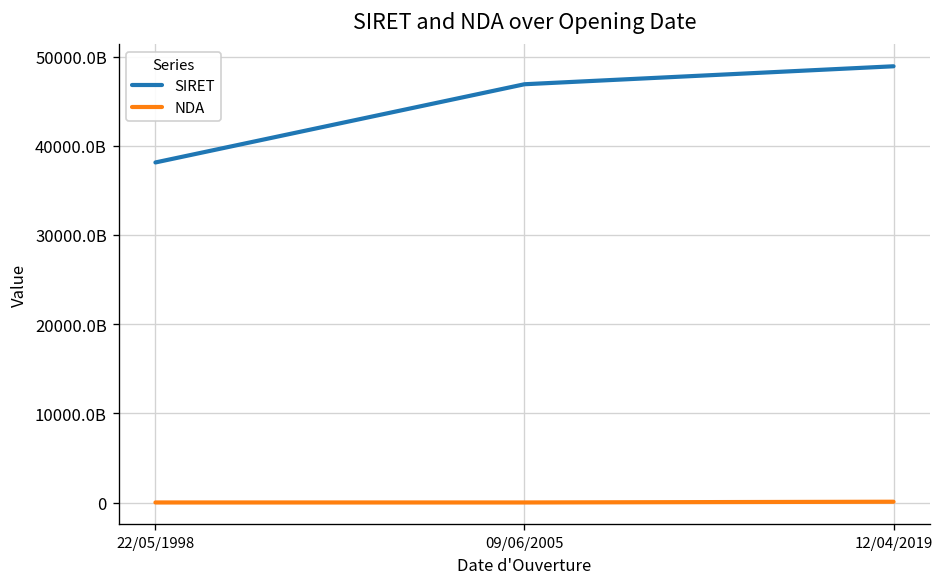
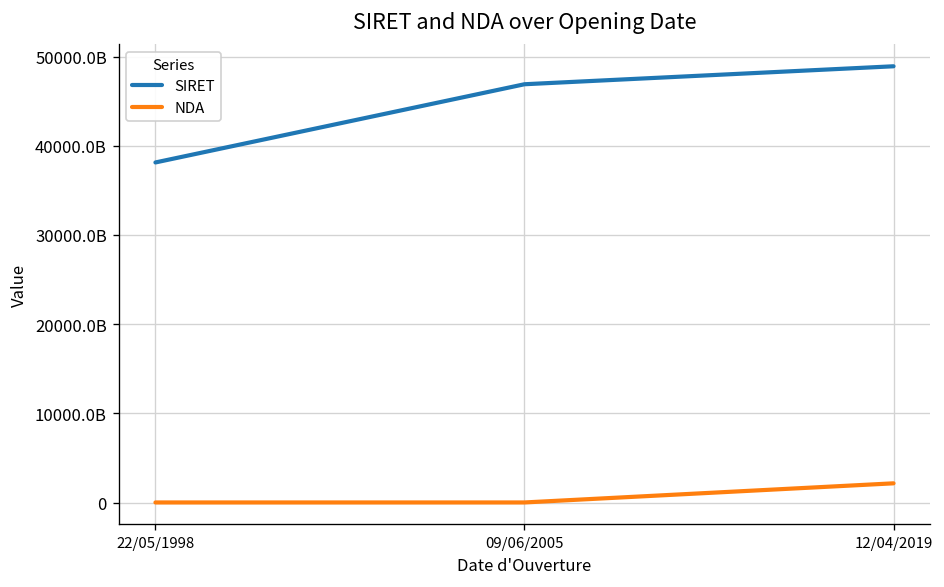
  {
    "SIRET": {
      "22/05/1998": 38000000000000,
      "09/06/2005": 47000000000000,
      "12/04/2019": 49000000000000
    },
    "NDA": {
      "22/05/1998": 0,
      "09/06/2005": 0,
-     "12/04/2019": 0
+     "12/04/2019": 2000000000000
    }
  }
